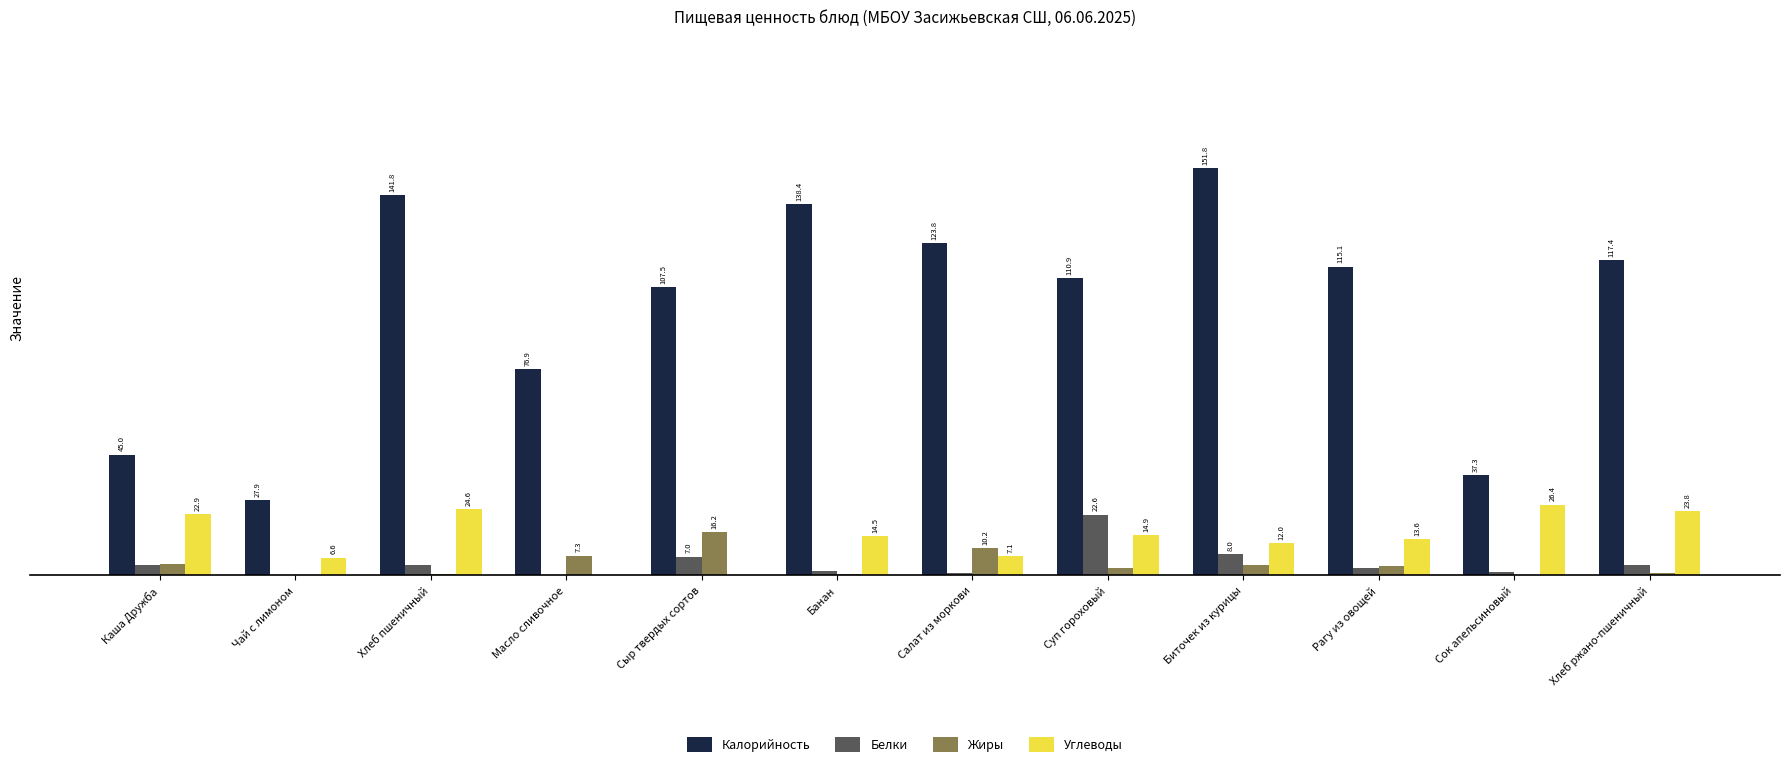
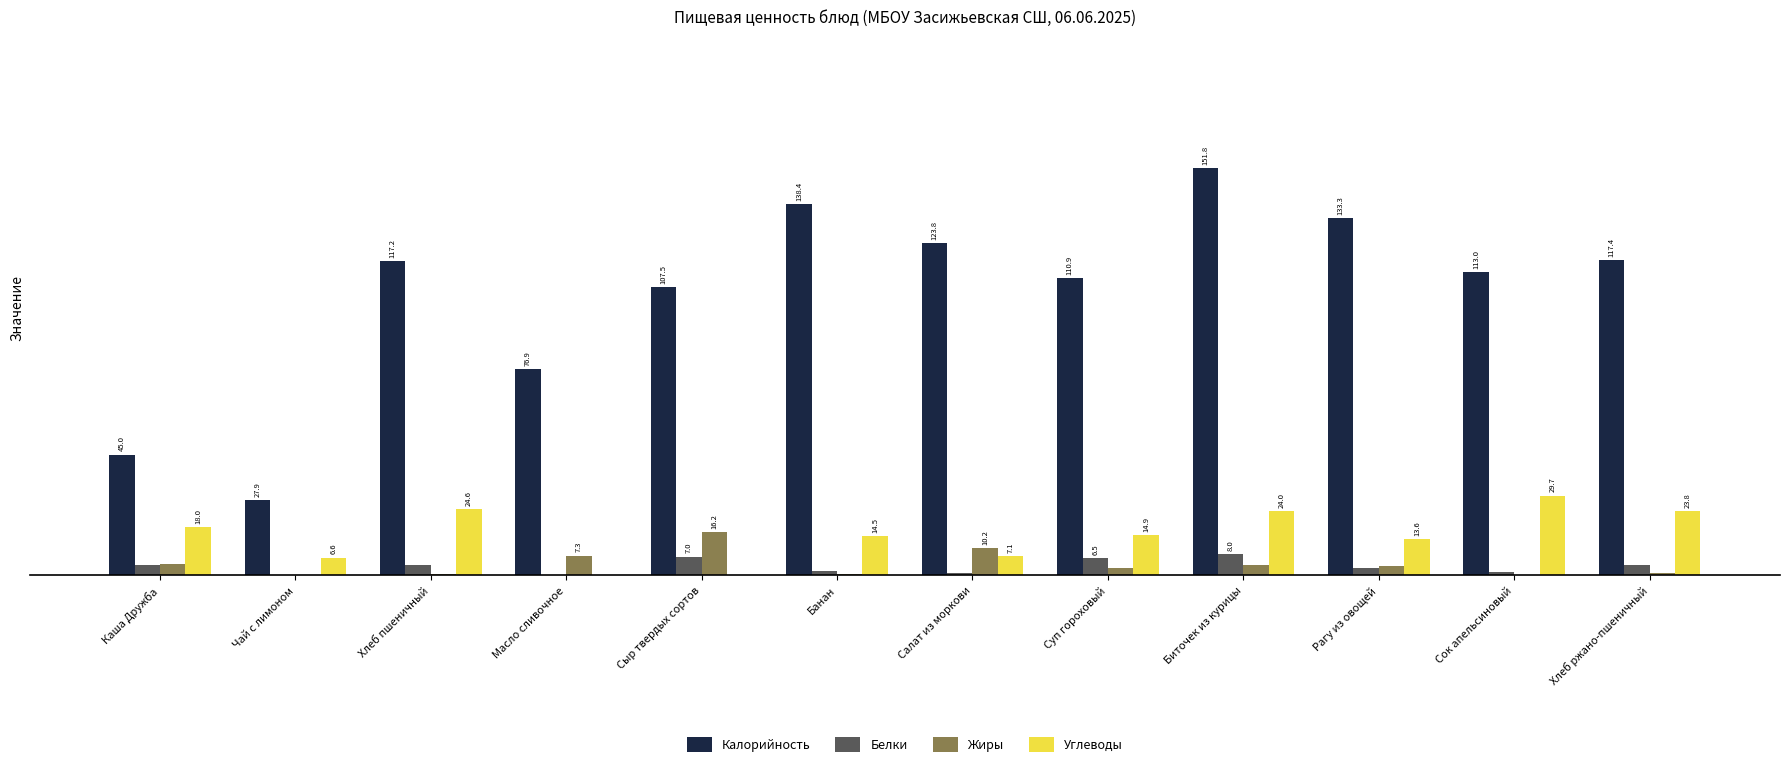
  {
    "Калорийность": {
      "Каша Дружба": 45.0,
      "Чай с лимоном": 27.9,
-     "Хлеб пшеничный": 141.8,
+     "Хлеб пшеничный": 117.2,
      "Масло сливочное": 76.9,
      "Сыр твердых сортов": 107.5,
      "Банан": 138.4,
      "Салат из моркови": 123.8,
      "Суп гороховый": 110.9,
      "Биточек из курицы": 151.8,
-     "Рагу из овощей": 115.1,
-     "Сок апельсиновый": 37.3,
+     "Рагу из овощей": 133.3,
+     "Сок апельсиновый": 113.0,
      "Хлеб ржано-пшеничный": 117.4
    },
    "Белки": {
      "Сыр твердых сортов": 7.0,
-     "Суп гороховый": 22.6,
+     "Суп гороховый": 6.5,
      "Биточек из курицы": 8.0
    },
    "Жиры": {
      "Масло сливочное": 7.3,
      "Сыр твердых сортов": 16.2,
      "Салат из моркови": 10.2
    },
    "Углеводы": {
-     "Каша Дружба": 22.9,
+     "Каша Дружба": 18.0,
      "Чай с лимоном": 6.6,
      "Хлеб пшеничный": 24.6,
      "Банан": 14.5,
      "Салат из моркови": 7.1,
      "Суп гороховый": 14.9,
-     "Биточек из курицы": 12.0,
+     "Биточек из курицы": 24.0,
      "Рагу из овощей": 13.6,
-     "Сок апельсиновый": 26.4,
+     "Сок апельсиновый": 29.7,
      "Хлеб ржано-пшеничный": 23.8
    }
  }
